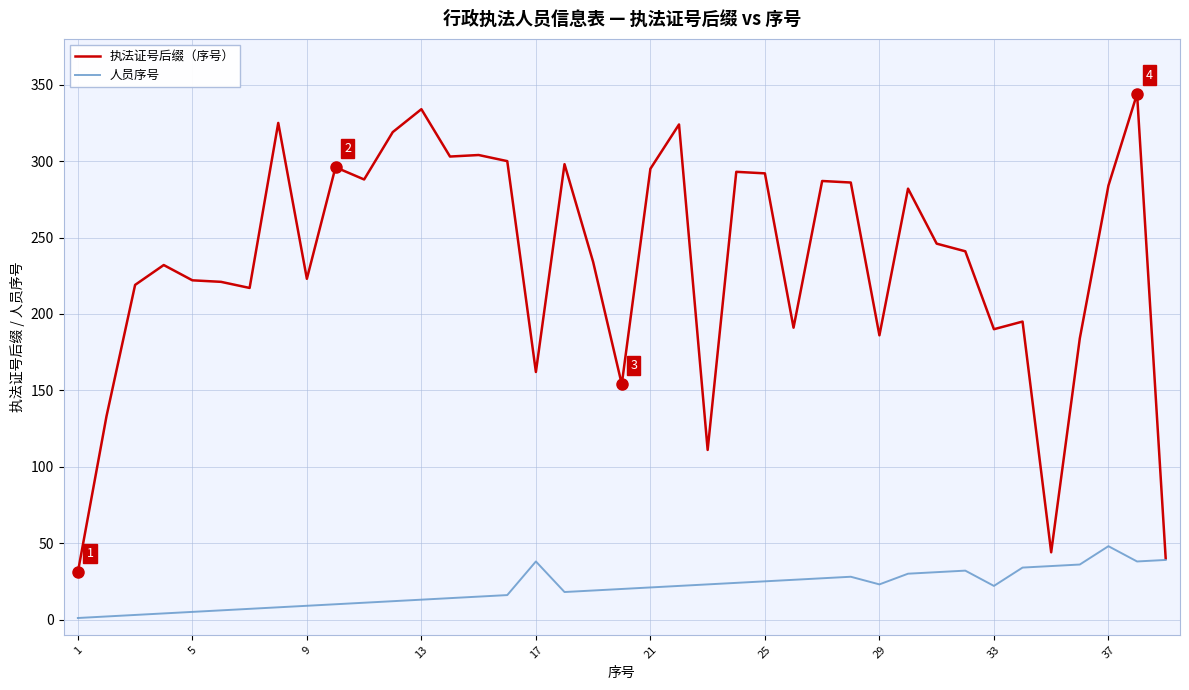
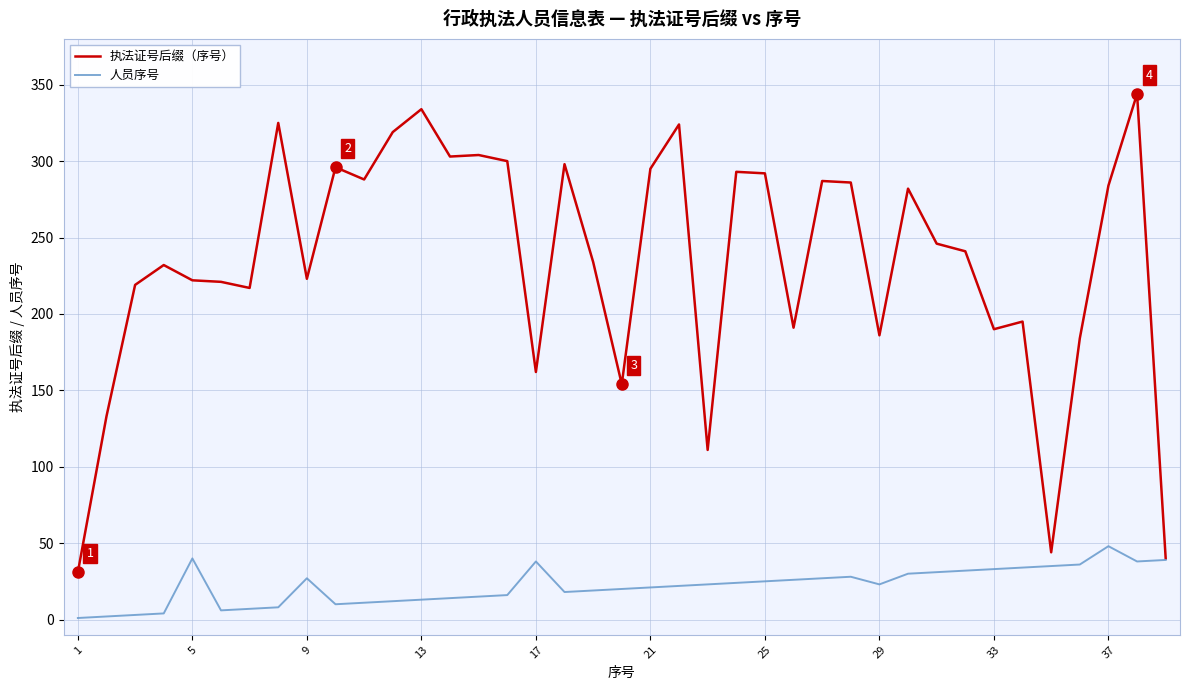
  {
    "人员序号": {
      "1": 1,
-     "5": 5,
-     "9": 9,
+     "5": 40,
+     "9": 27,
      "13": 13,
      "17": 38,
      "21": 21,
      "25": 25,
      "29": 23,
-     "33": 22,
+     "33": 33,
      "37": 48
    }
  }
